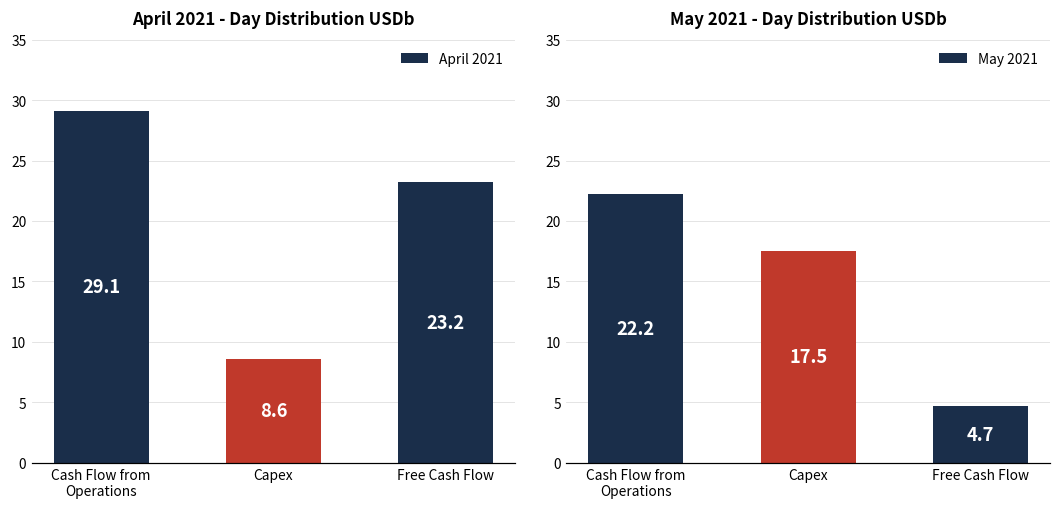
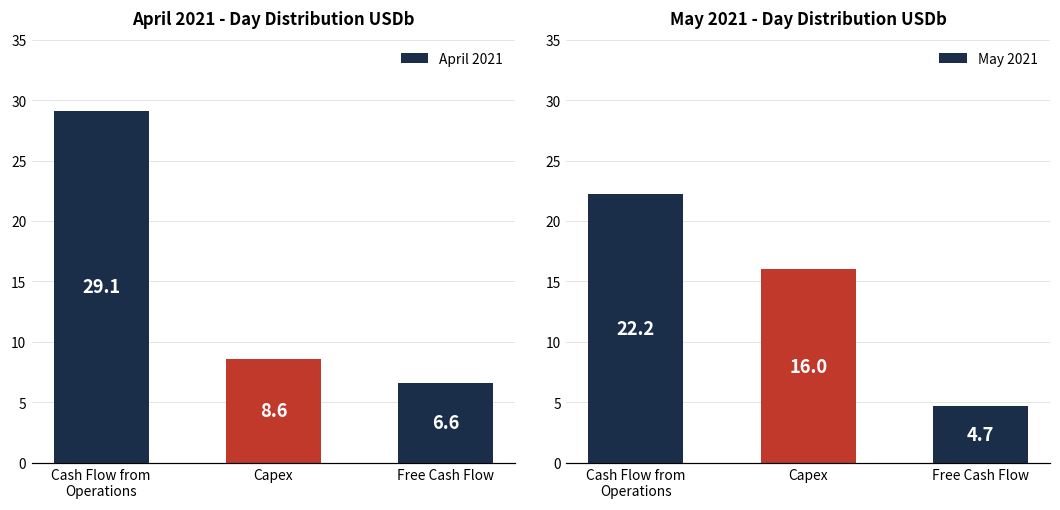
  {
    "April 2021 - Day Distribution USDb": {
      "Cash Flow from Operations": 29.1,
      "Capex": 8.6,
-     "Free Cash Flow": 23.2
+     "Free Cash Flow": 6.6
    },
    "May 2021 - Day Distribution USDb": {
      "Cash Flow from Operations": 22.2,
-     "Capex": 17.5,
+     "Capex": 16.0,
      "Free Cash Flow": 4.7
    }
  }
